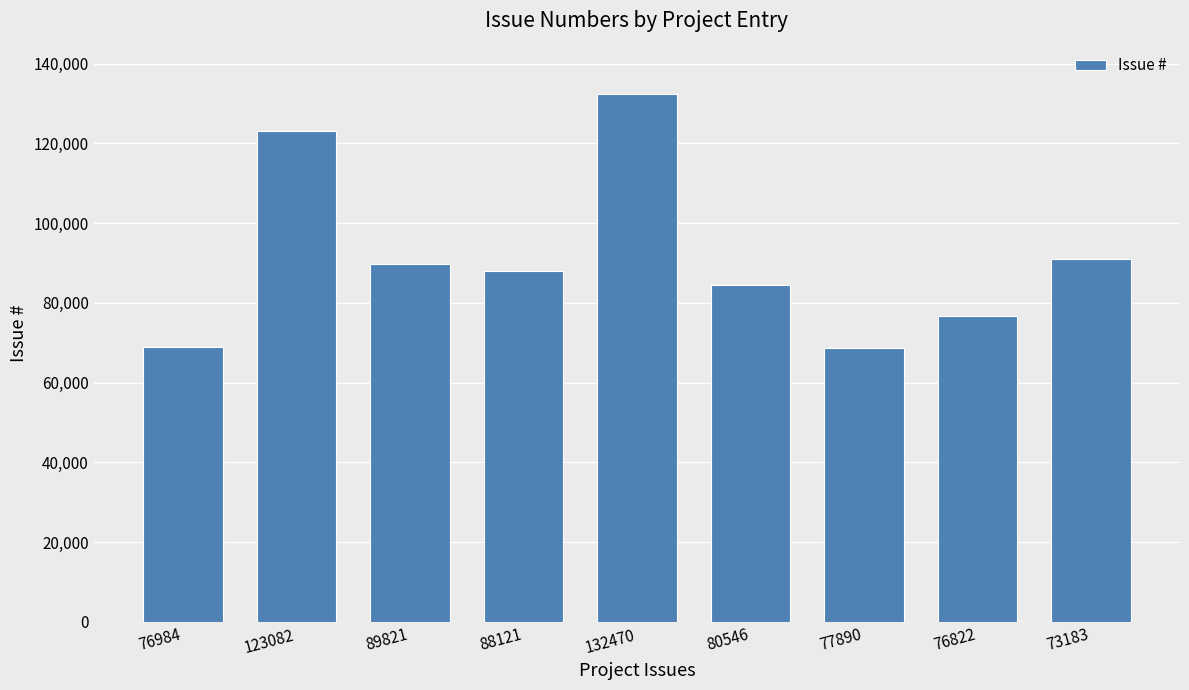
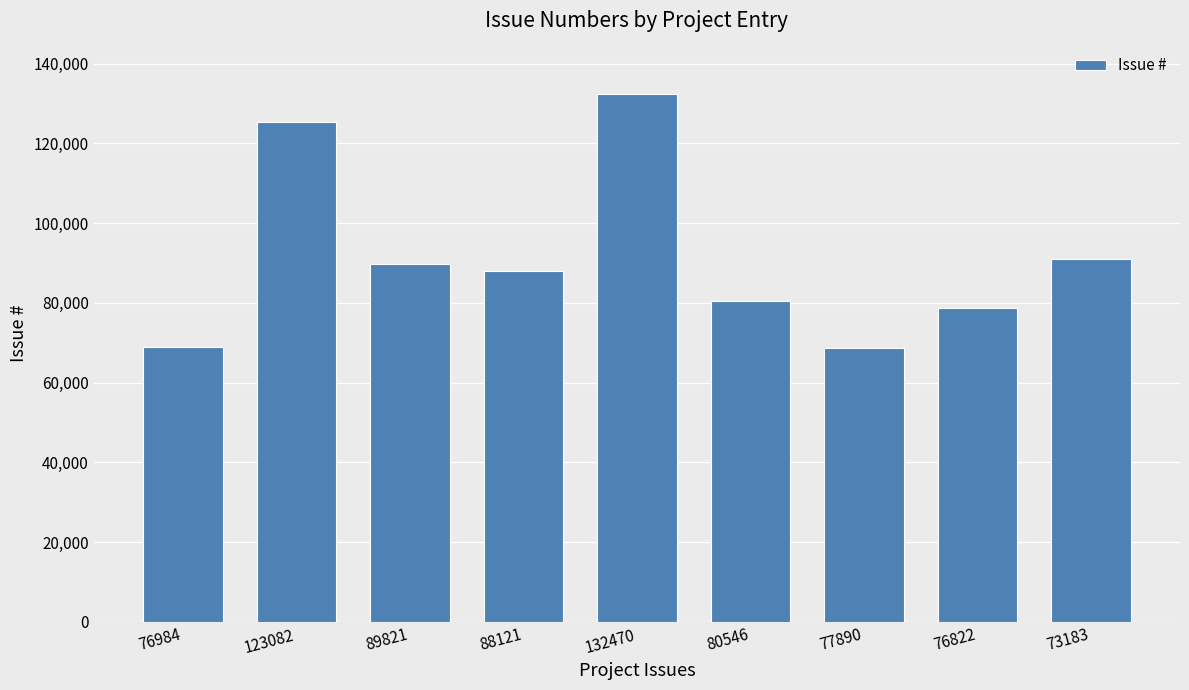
  {
    "76984": "69,000",
-   "123082": "123,000",
+   "123082": "125,000",
    "89821": "90,000",
    "88121": "88,000",
    "132470": "132,000",
-   "80546": "84,000",
+   "80546": "81,000",
    "77890": "69,000",
-   "76822": "77,000",
+   "76822": "79,000",
    "73183": "91,000"
  }
